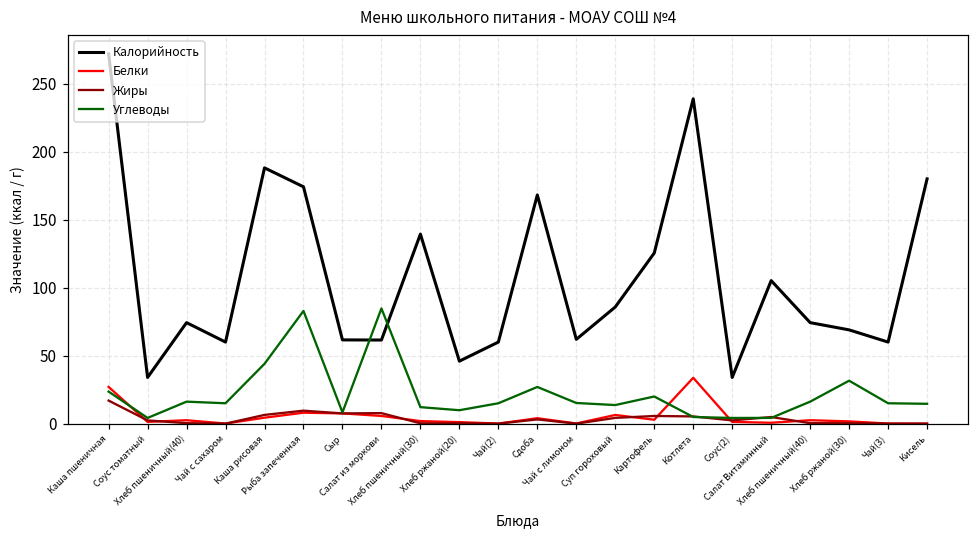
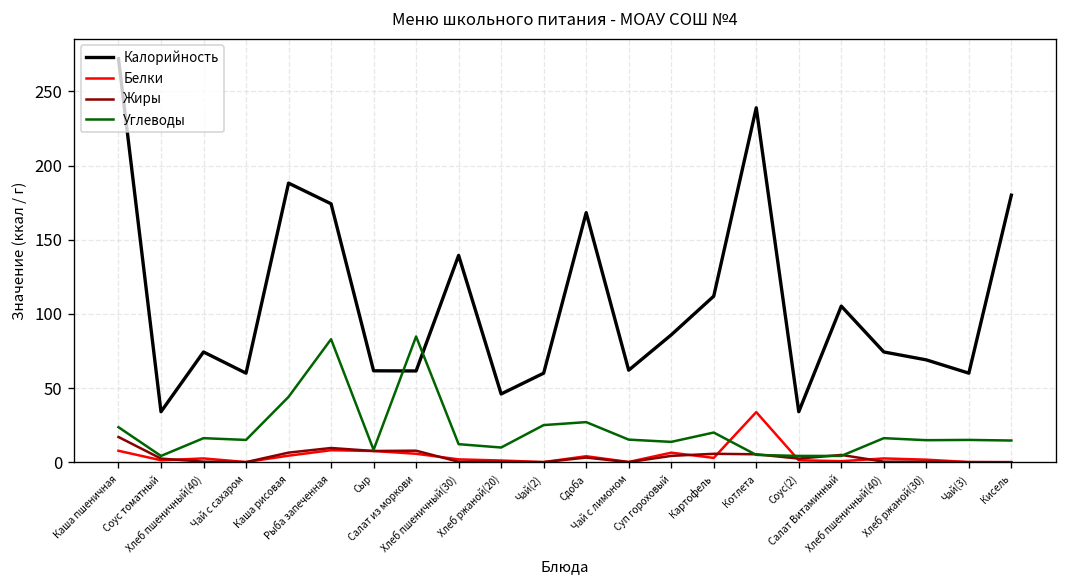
  {
    "Калорийность": {
      "Соус томатный": 34,
      "Чай с сахаром": 60,
      "Каша рисовая": 188,
      "Рыба запеченная": 174,
      "Сыр": 62,
      "Салат из моркови": 62,
      "Хлеб пшеничный(30)": 139,
      "Хлеб ржаной(20)": 46,
      "Чай(2)": 60,
      "Сдоба": 168,
      "Чай с лимоном": 62,
      "Суп гороховый": 86,
-     "Картофель": 126,
+     "Картофель": 112,
      "Котлета": 239,
      "Соус(2)": 34,
      "Салат Витаминный": 105,
      "Хлеб ржаной(30)": 69,
      "Чай(3)": 60,
      "Кисель": 180
    },
    "Белки": {
-     "Каша пшеничная": 27,
+     "Каша пшеничная": 8,
      "Суп гороховый": 6,
      "Картофель": 3,
      "Котлета": 34,
      "Салат Витаминный": 1
    },
    "Жиры": {
      "Каша пшеничная": 17,
      "Суп гороховый": 4,
      "Картофель": 6
    },
    "Углеводы": {
      "Каша пшеничная": 24,
      "Чай с сахаром": 15,
      "Каша рисовая": 44,
      "Рыба запеченная": 83,
      "Салат из моркови": 85,
      "Хлеб пшеничный(30)": 12,
      "Хлеб ржаной(20)": 10,
-     "Чай(2)": 15,
+     "Чай(2)": 25,
      "Сдоба": 27,
      "Чай с лимоном": 15,
      "Суп гороховый": 14,
      "Картофель": 20,
-     "Хлеб ржаной(30)": 32,
+     "Хлеб ржаной(30)": 15,
      "Чай(3)": 15,
      "Кисель": 15
    }
  }
